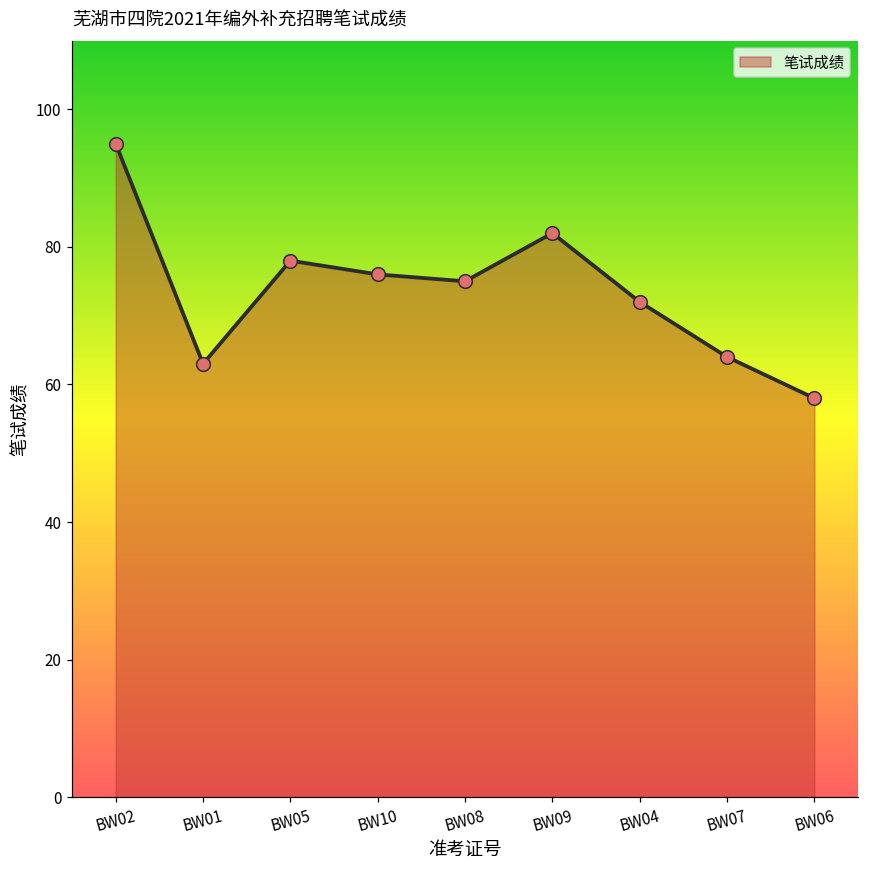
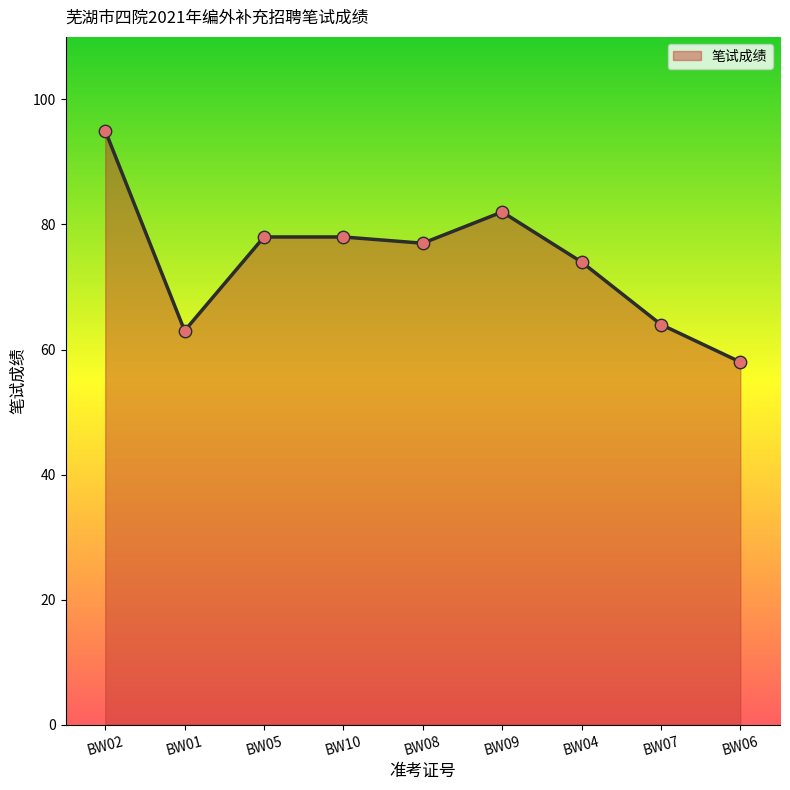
  {
    "BW02": 95,
    "BW01": 63,
    "BW05": 78,
-   "BW10": 76,
-   "BW08": 75,
+   "BW10": 78,
+   "BW08": 77,
    "BW09": 82,
-   "BW04": 72,
+   "BW04": 74,
    "BW07": 64,
    "BW06": 58
  }
